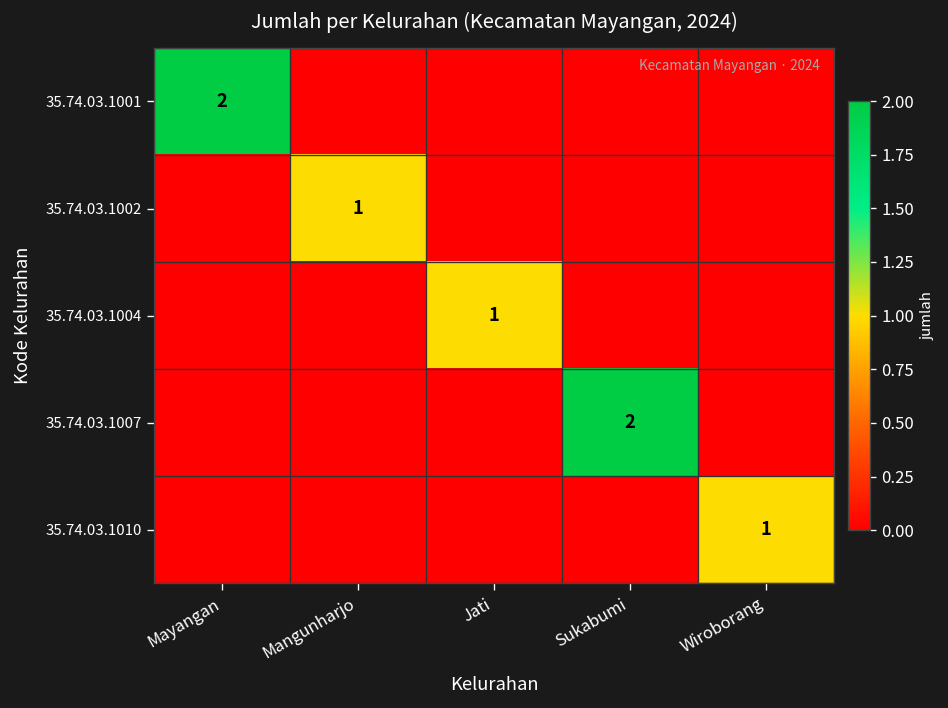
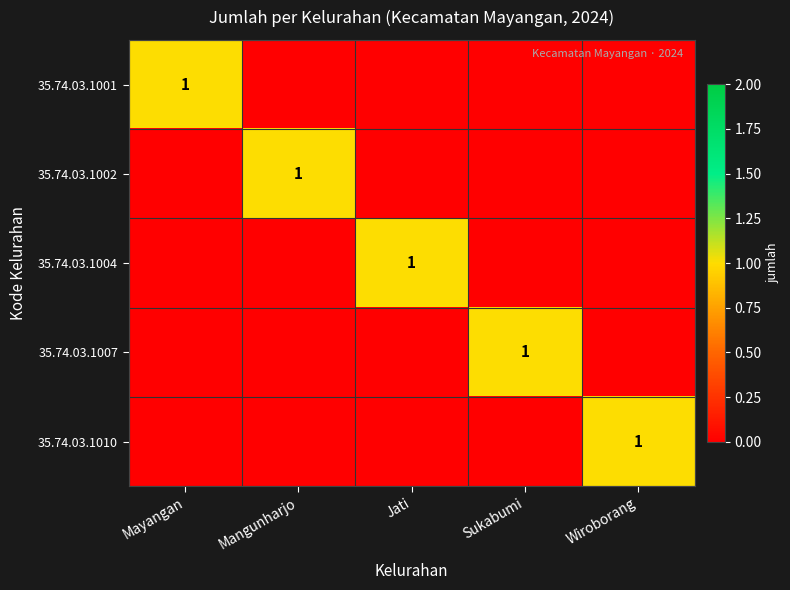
  {
    "35.74.03.1001": {
-     "Mayangan": 2,
+     "Mayangan": 1,
      "Wiroborang": 2024
    },
    "35.74.03.1002": {
      "Mangunharjo": 1
    },
    "35.74.03.1004": {
      "Jati": 1
    },
    "35.74.03.1007": {
-     "Sukabumi": 2
+     "Sukabumi": 1
    },
    "35.74.03.1010": {
      "Wiroborang": 1
    }
  }
